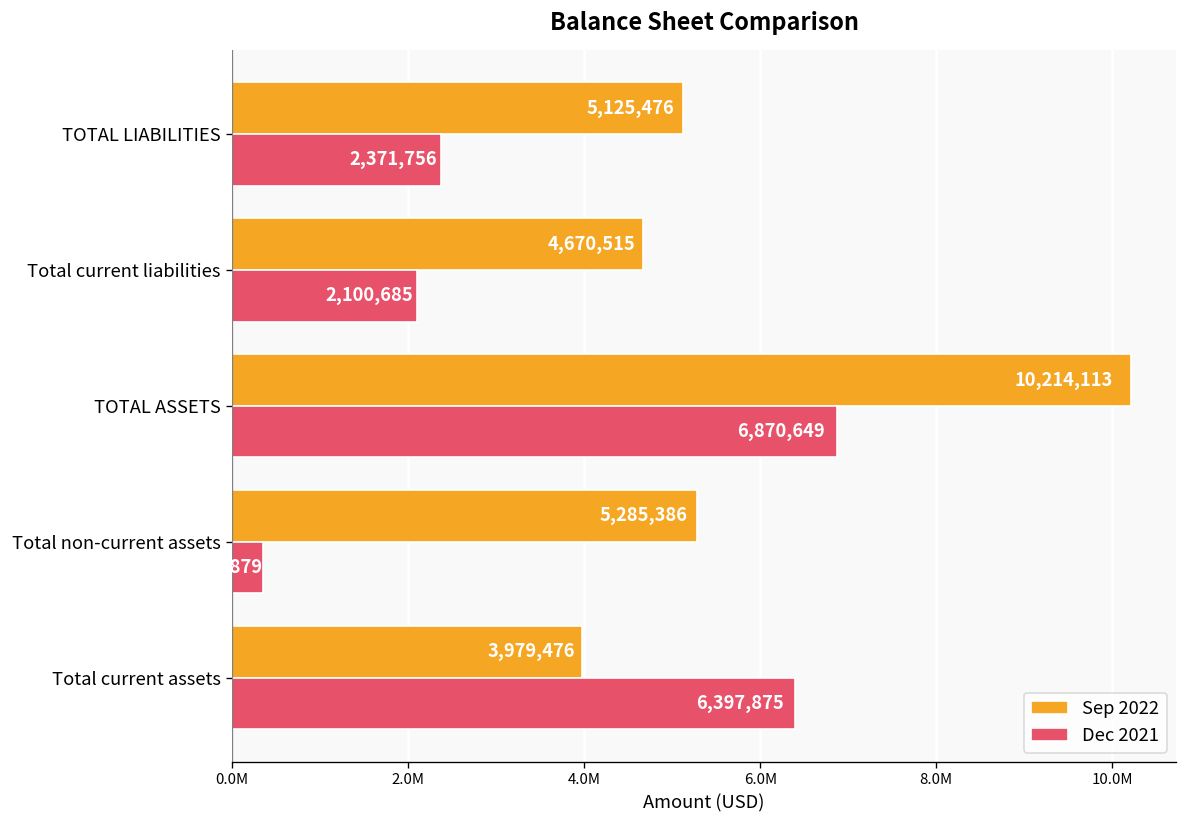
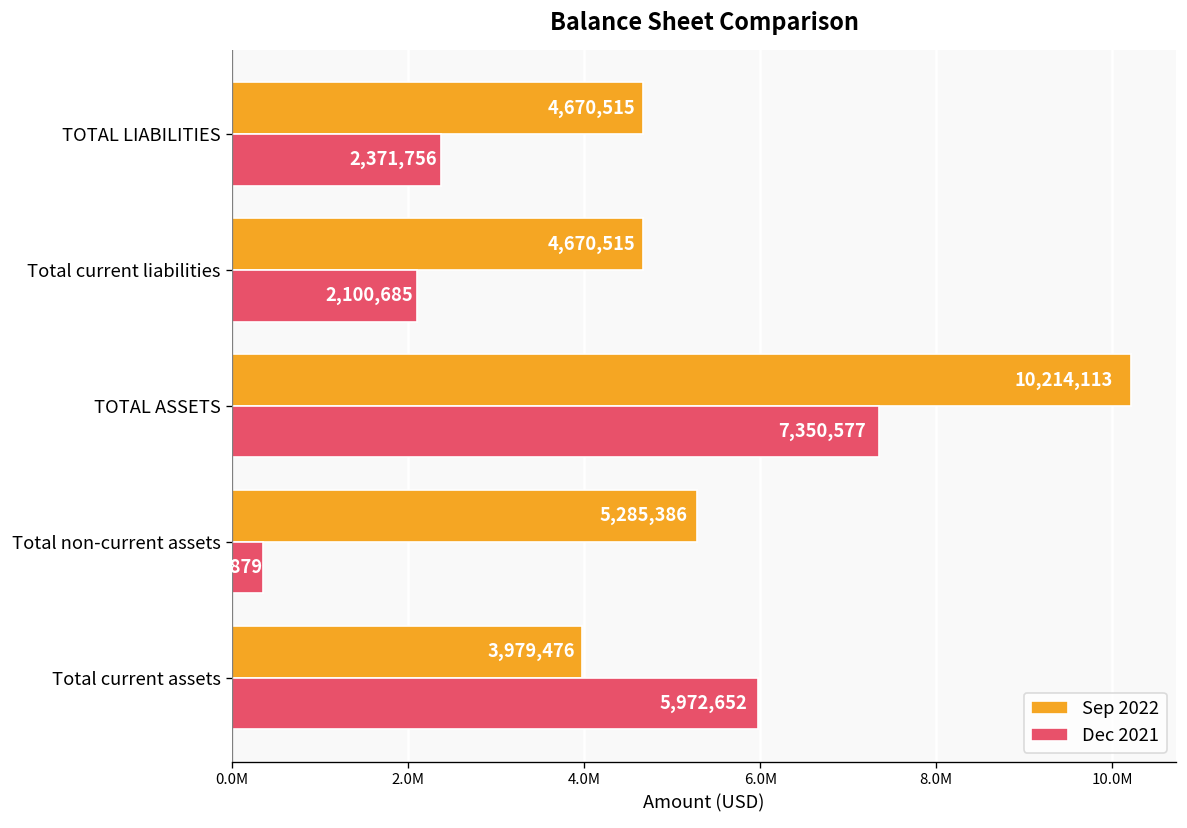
  {
    "Sep 2022": {
-     "TOTAL LIABILITIES": "5,125,476",
+     "TOTAL LIABILITIES": "4,670,515",
      "Total current liabilities": "4,670,515",
      "TOTAL ASSETS": "10,214,113",
      "Total non-current assets": "5,285,386",
      "Total current assets": "3,979,476"
    },
    "Dec 2021": {
      "TOTAL LIABILITIES": "2,371,756",
      "Total current liabilities": "2,100,685",
-     "TOTAL ASSETS": "6,870,649",
-     "Total current assets": "6,397,875"
+     "TOTAL ASSETS": "7,350,577",
+     "Total current assets": "5,972,652"
    }
  }
